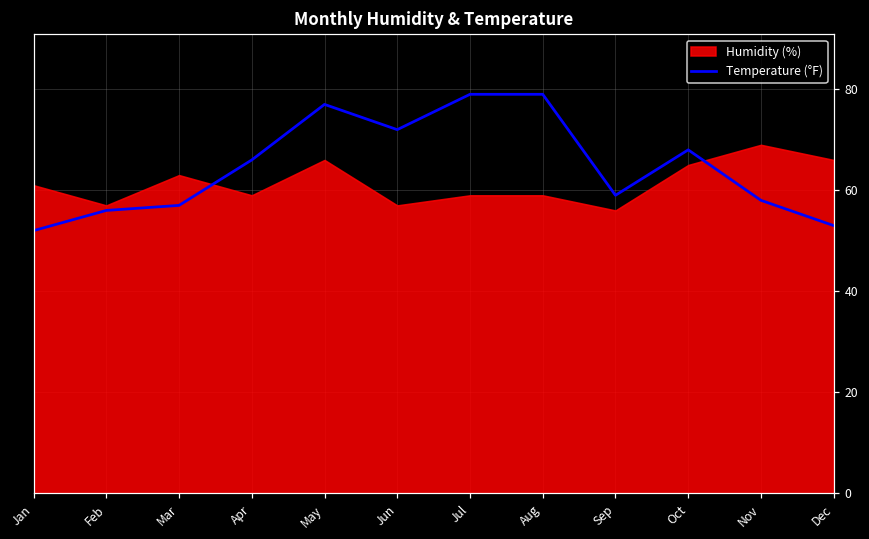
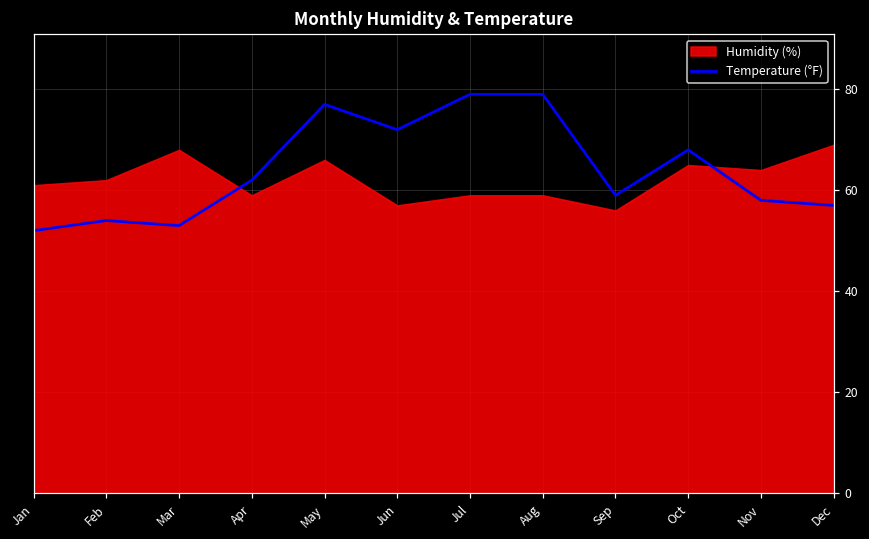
  {
    "Temperature (°F)": {
      "Jan": 52,
-     "Feb": 56,
-     "Mar": 57,
-     "Apr": 66,
+     "Feb": 54,
+     "Mar": 53,
+     "Apr": 62,
      "May": 77,
      "Jun": 72,
      "Jul": 79,
      "Aug": 79,
      "Sep": 59,
      "Oct": 68,
      "Nov": 58,
-     "Dec": 53
+     "Dec": 57
    },
    "Humidity (%)": {
      "Jan": 61,
-     "Feb": 57,
-     "Mar": 63,
+     "Feb": 62,
+     "Mar": 68,
      "Apr": 59,
      "May": 66,
      "Jun": 57,
      "Jul": 59,
      "Aug": 59,
      "Sep": 56,
      "Oct": 65,
-     "Nov": 69,
-     "Dec": 66
+     "Nov": 64,
+     "Dec": 69
    }
  }
